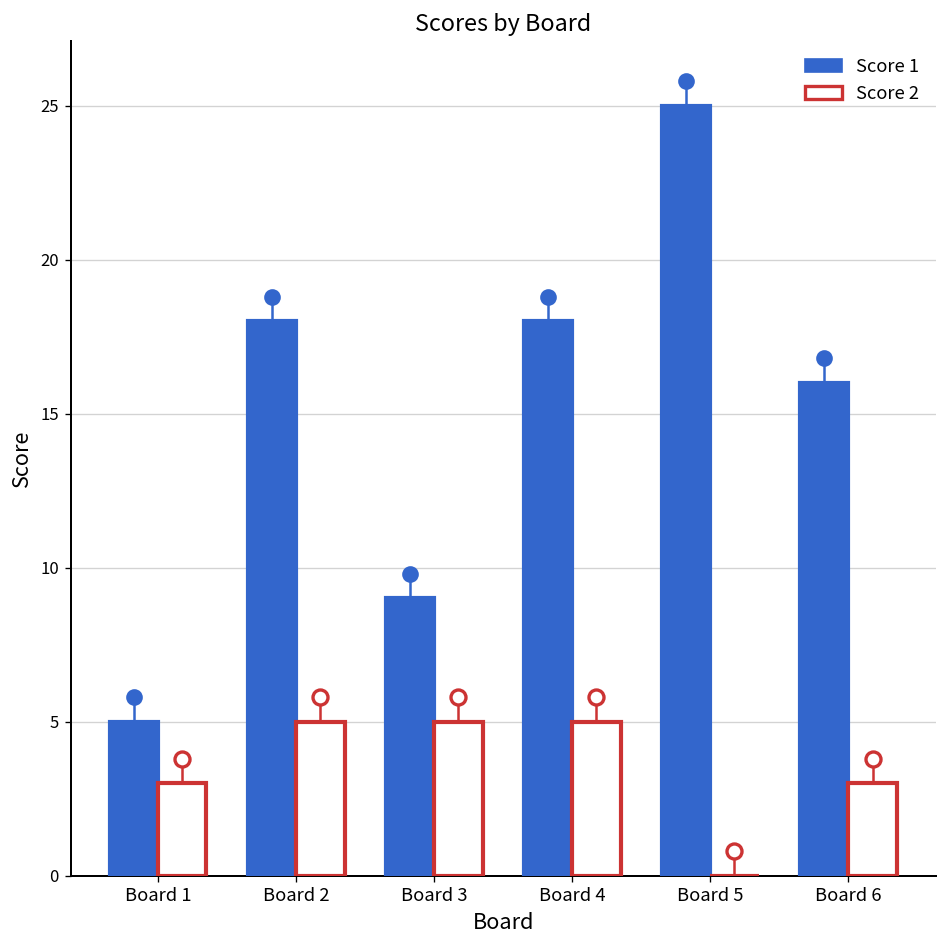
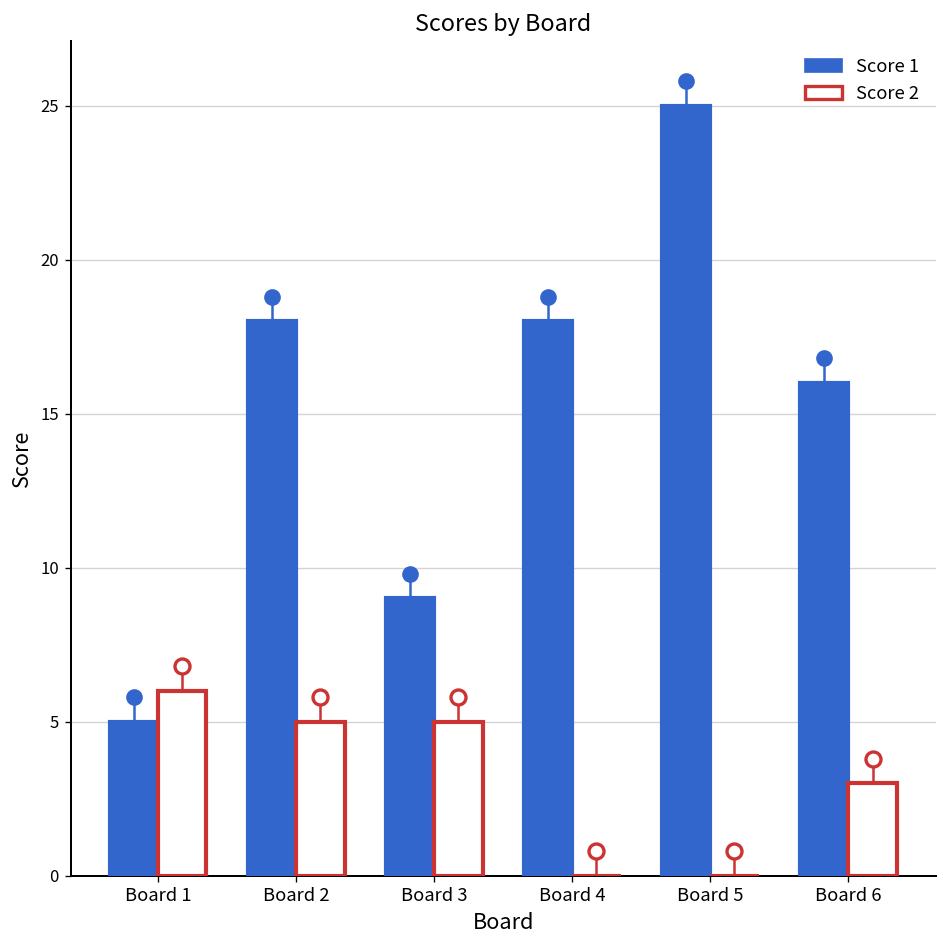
  {
    "Score 2": {
-     "Board 1": 3,
+     "Board 1": 6,
      "Board 2": 5,
      "Board 3": 5,
-     "Board 4": 5,
+     "Board 4": 0,
      "Board 5": 0,
      "Board 6": 3
    }
  }
